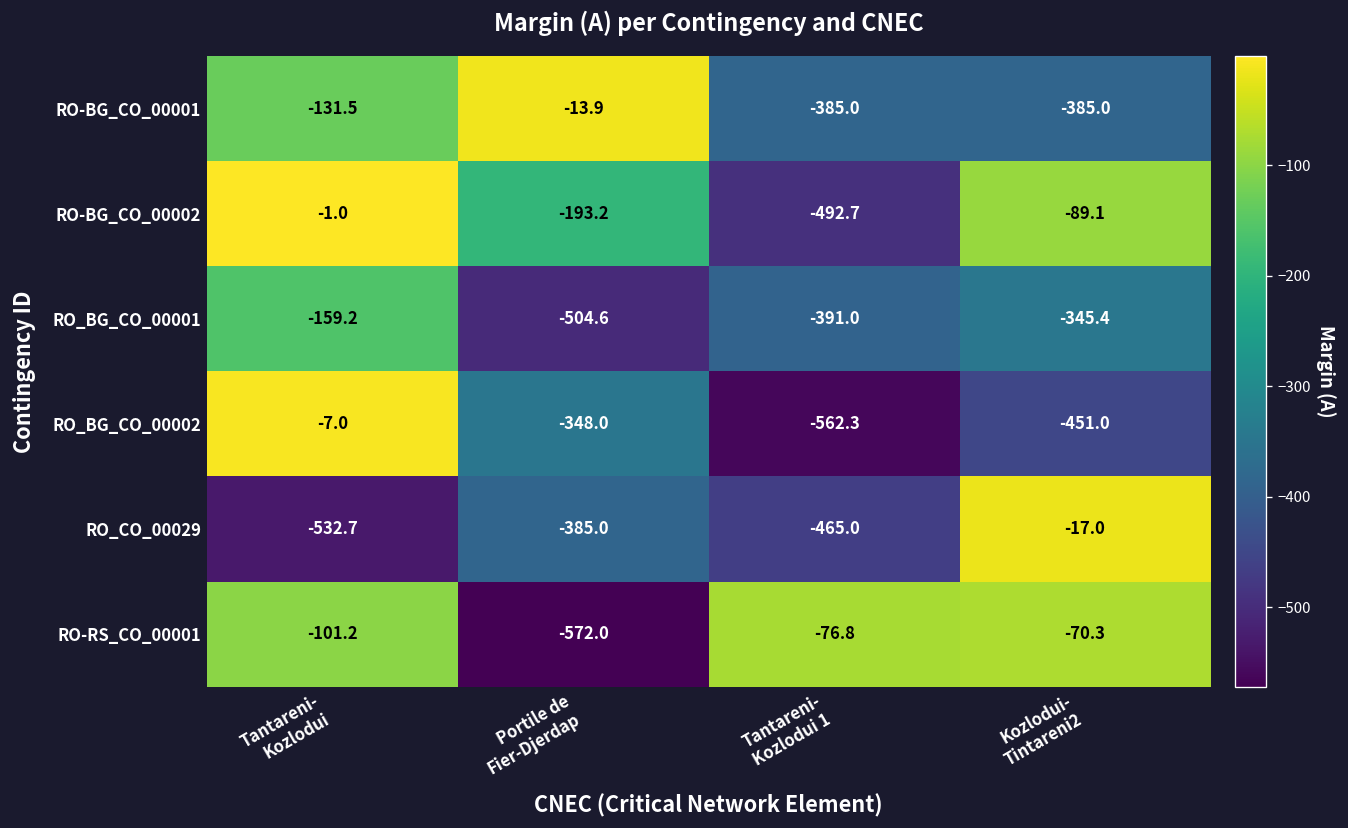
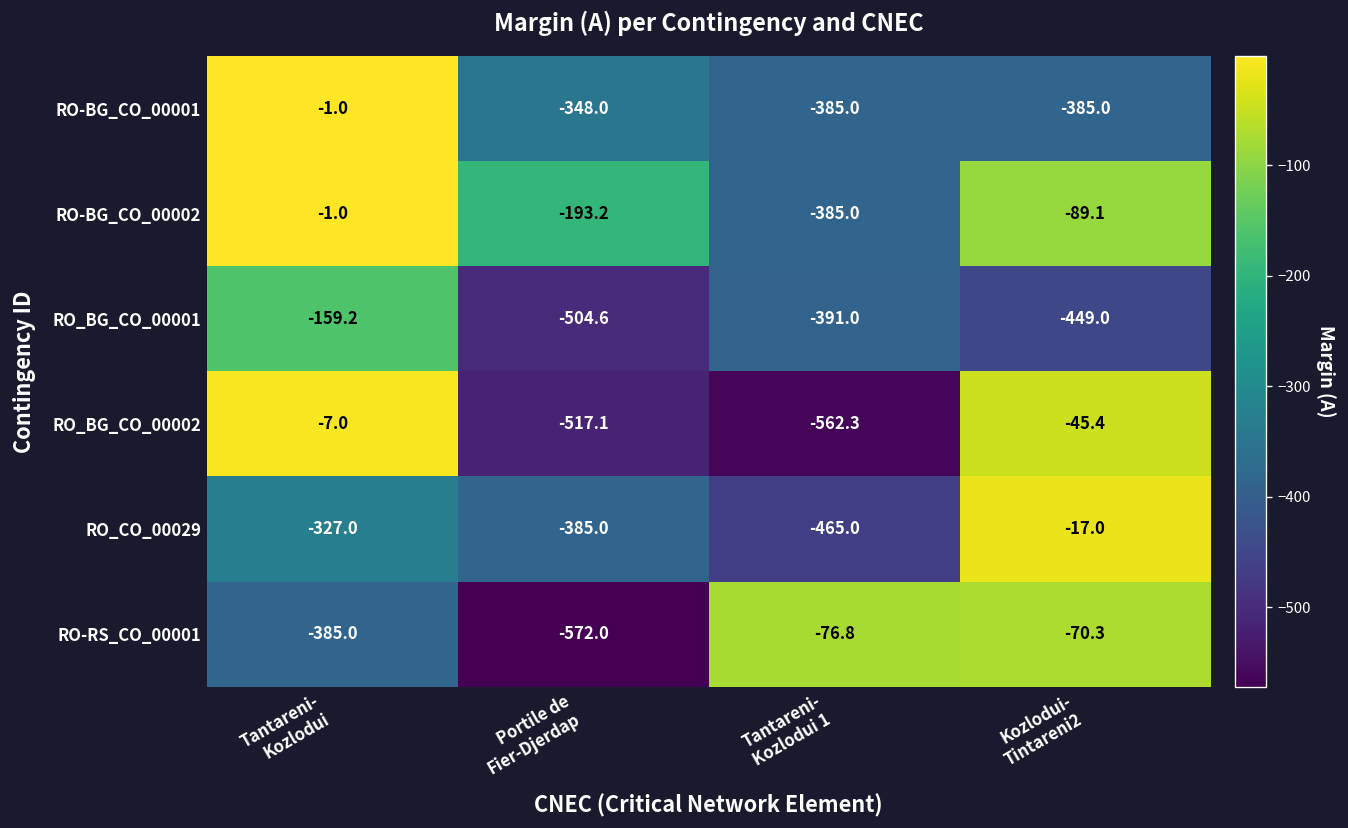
  {
    "RO-BG_CO_00001": {
-     "Tantareni- Kozlodui": -131.5,
-     "Portile de Fier-Djerdap": -13.9,
+     "Tantareni- Kozlodui": -1.0,
+     "Portile de Fier-Djerdap": -348.0,
      "Tantareni- Kozlodui 1": -385.0,
      "Kozlodui- Tintareni2": -385.0
    },
    "RO-BG_CO_00002": {
      "Tantareni- Kozlodui": -1.0,
      "Portile de Fier-Djerdap": -193.2,
-     "Tantareni- Kozlodui 1": -492.7,
+     "Tantareni- Kozlodui 1": -385.0,
      "Kozlodui- Tintareni2": -89.1
    },
    "RO_BG_CO_00001": {
      "Tantareni- Kozlodui": -159.2,
      "Portile de Fier-Djerdap": -504.6,
      "Tantareni- Kozlodui 1": -391.0,
-     "Kozlodui- Tintareni2": -345.4
+     "Kozlodui- Tintareni2": -449.0
    },
    "RO_BG_CO_00002": {
      "Tantareni- Kozlodui": -7.0,
-     "Portile de Fier-Djerdap": -348.0,
+     "Portile de Fier-Djerdap": -517.1,
      "Tantareni- Kozlodui 1": -562.3,
-     "Kozlodui- Tintareni2": -451.0
+     "Kozlodui- Tintareni2": -45.4
    },
    "RO_CO_00029": {
-     "Tantareni- Kozlodui": -532.7,
+     "Tantareni- Kozlodui": -327.0,
      "Portile de Fier-Djerdap": -385.0,
      "Tantareni- Kozlodui 1": -465.0,
      "Kozlodui- Tintareni2": -17.0
    },
    "RO-RS_CO_00001": {
-     "Tantareni- Kozlodui": -101.2,
+     "Tantareni- Kozlodui": -385.0,
      "Portile de Fier-Djerdap": -572.0,
      "Tantareni- Kozlodui 1": -76.8,
      "Kozlodui- Tintareni2": -70.3
    }
  }
